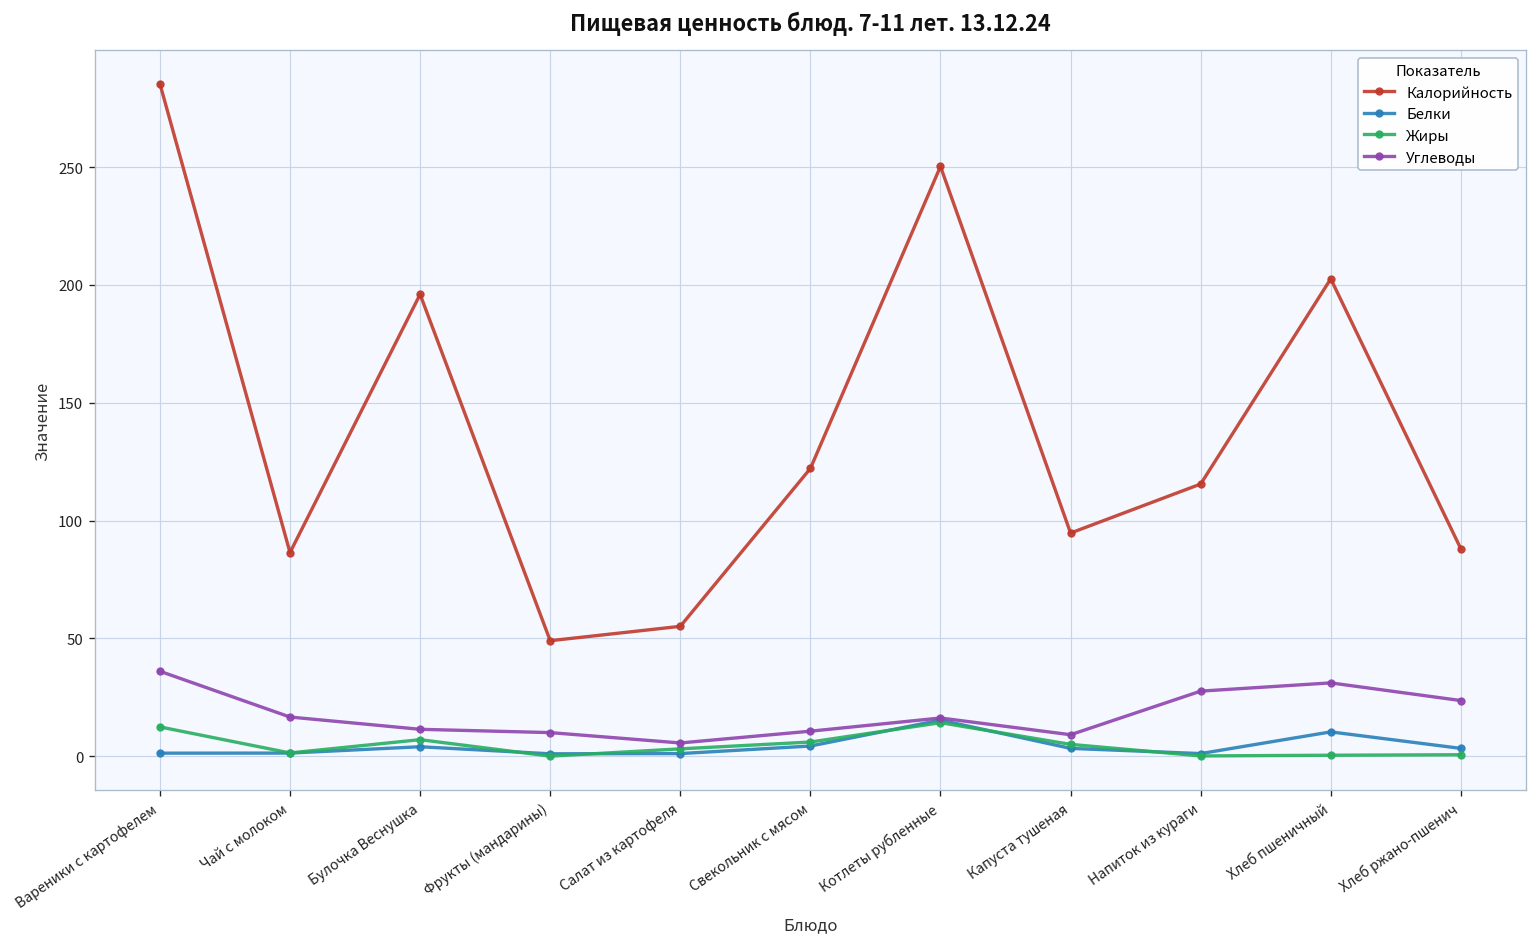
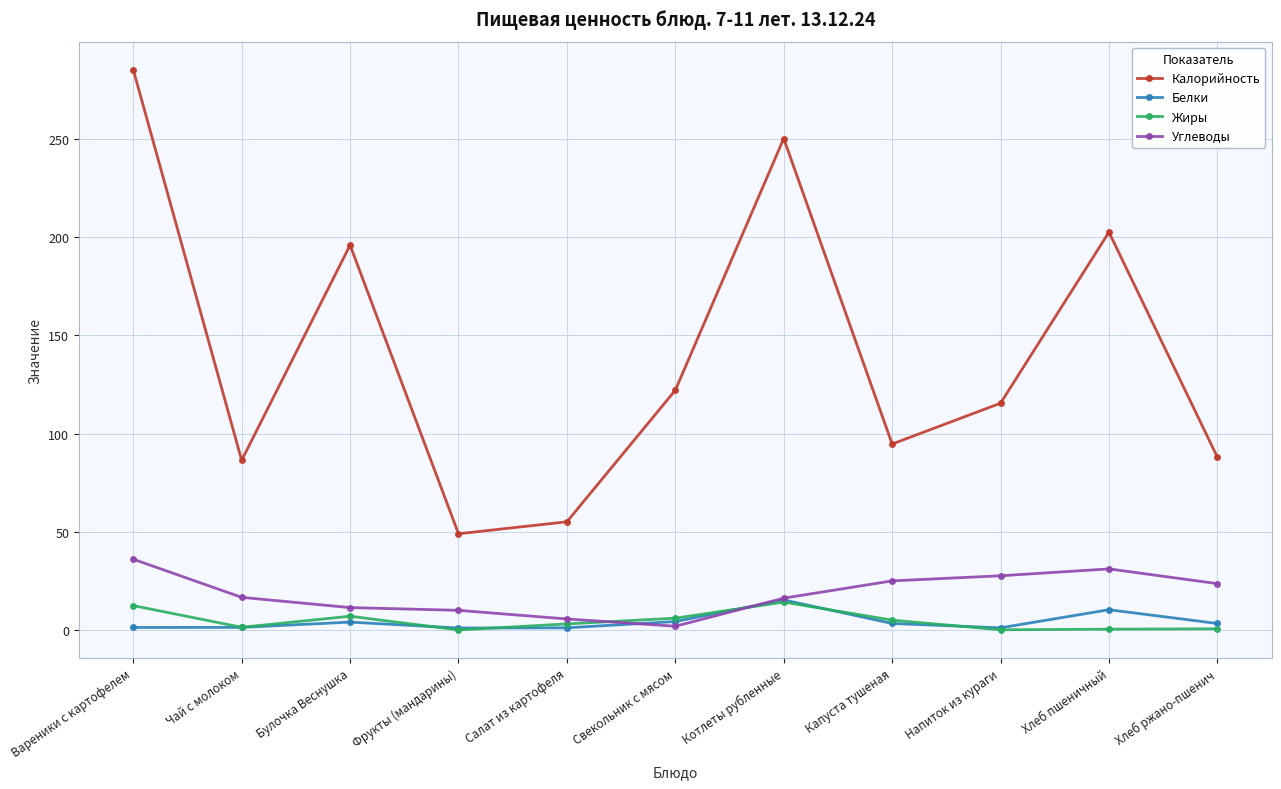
  {
    "Калорийность": {
      "Вареники с картофелем": 285,
      "Чай с молоком": 86,
      "Булочка Веснушка": 196,
      "Фрукты (мандарины)": 49,
      "Салат из картофеля": 55,
      "Свекольник с мясом": 122,
      "Котлеты рубленные": 250,
      "Капуста тушеная": 95,
      "Напиток из кураги": 116,
      "Хлеб пшеничный": 203,
      "Хлеб ржано-пшенич": 88
    },
    "Белки": {
      "Вареники с картофелем": 1,
      "Булочка Веснушка": 4,
      "Салат из картофеля": 1,
      "Свекольник с мясом": 4,
      "Капуста тушеная": 3,
      "Хлеб пшеничный": 10,
      "Хлеб ржано-пшенич": 3
    },
    "Жиры": {
      "Вареники с картофелем": 12,
      "Булочка Веснушка": 7,
      "Салат из картофеля": 3,
      "Свекольник с мясом": 6,
      "Капуста тушеная": 5,
      "Хлеб пшеничный": 0,
      "Хлеб ржано-пшенич": 1
    },
    "Углеводы": {
      "Вареники с картофелем": 36,
      "Чай с молоком": 17,
      "Булочка Веснушка": 11,
      "Фрукты (мандарины)": 10,
      "Салат из картофеля": 6,
-     "Свекольник с мясом": 11,
-     "Капуста тушеная": 9,
+     "Свекольник с мясом": 2,
+     "Капуста тушеная": 25,
      "Напиток из кураги": 28,
      "Хлеб пшеничный": 31,
      "Хлеб ржано-пшенич": 24
    }
  }
